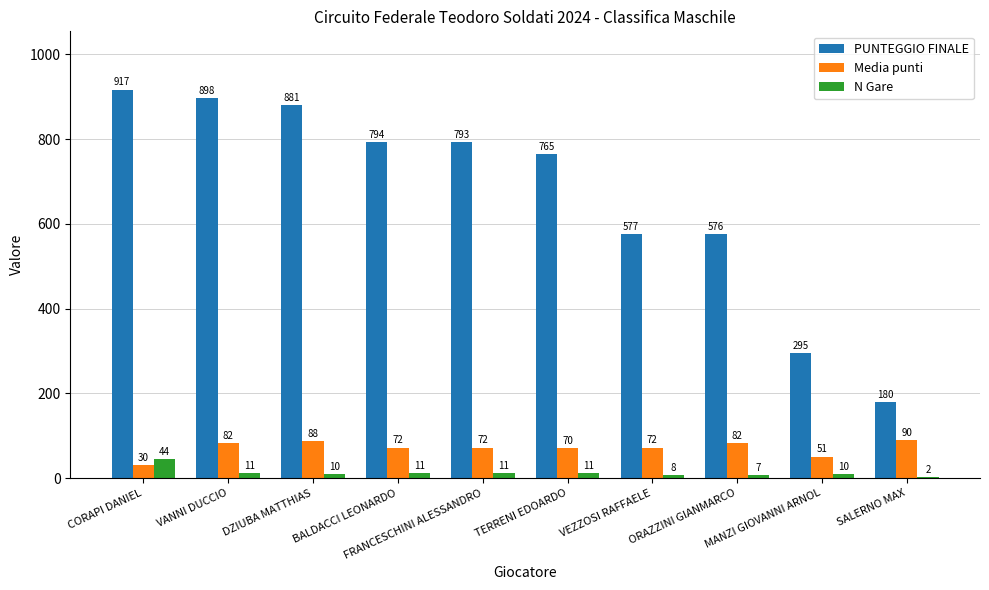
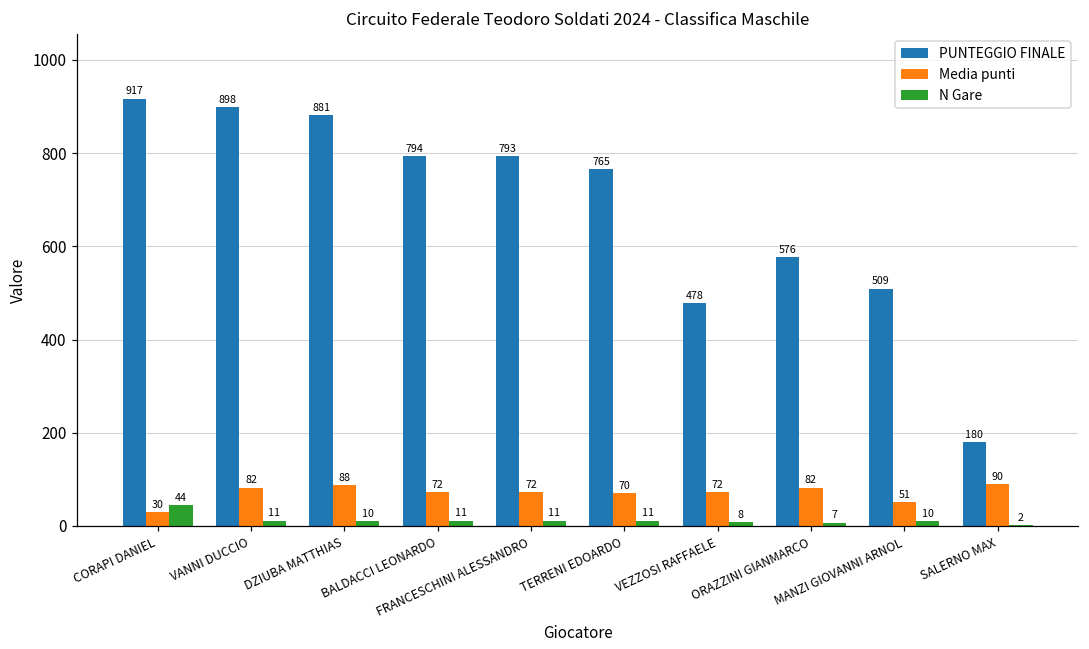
  {
    "PUNTEGGIO FINALE": {
      "CORAPI DANIEL": 917,
      "VANNI DUCCIO": 898,
      "DZIUBA MATTHIAS": 881,
      "BALDACCI LEONARDO": 794,
      "FRANCESCHINI ALESSANDRO": 793,
      "TERRENI EDOARDO": 765,
-     "VEZZOSI RAFFAELE": 577,
+     "VEZZOSI RAFFAELE": 478,
      "ORAZZINI GIANMARCO": 576,
-     "MANZI GIOVANNI ARNOL": 295,
+     "MANZI GIOVANNI ARNOL": 509,
      "SALERNO MAX": 180
    },
    "Media punti": {
      "CORAPI DANIEL": 30,
      "VANNI DUCCIO": 82,
      "DZIUBA MATTHIAS": 88,
      "BALDACCI LEONARDO": 72,
      "FRANCESCHINI ALESSANDRO": 72,
      "TERRENI EDOARDO": 70,
      "VEZZOSI RAFFAELE": 72,
      "ORAZZINI GIANMARCO": 82,
      "MANZI GIOVANNI ARNOL": 51,
      "SALERNO MAX": 90
    },
    "N Gare": {
      "CORAPI DANIEL": 44,
      "VANNI DUCCIO": 11,
      "DZIUBA MATTHIAS": 10,
      "BALDACCI LEONARDO": 11,
      "FRANCESCHINI ALESSANDRO": 11,
      "TERRENI EDOARDO": 11,
      "VEZZOSI RAFFAELE": 8,
      "ORAZZINI GIANMARCO": 7,
      "MANZI GIOVANNI ARNOL": 10,
      "SALERNO MAX": 2
    }
  }
